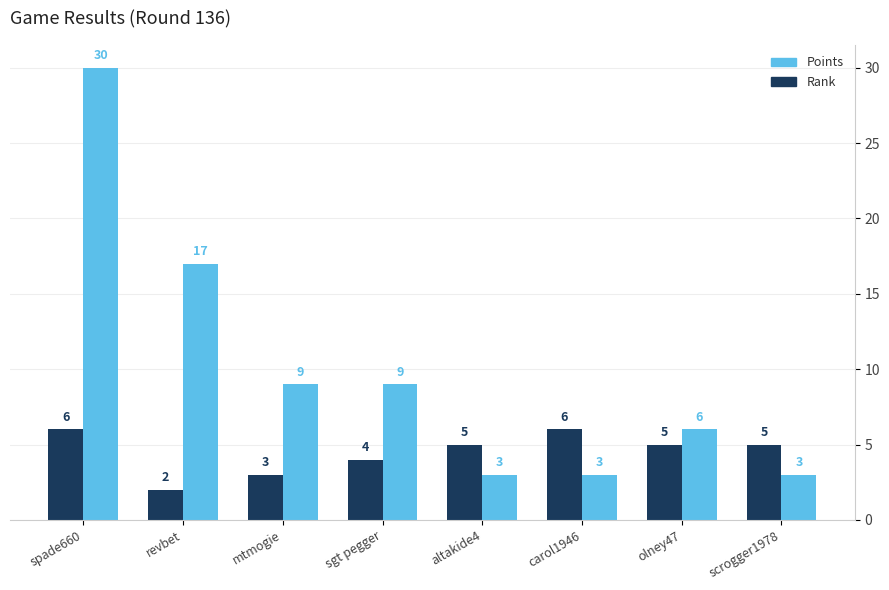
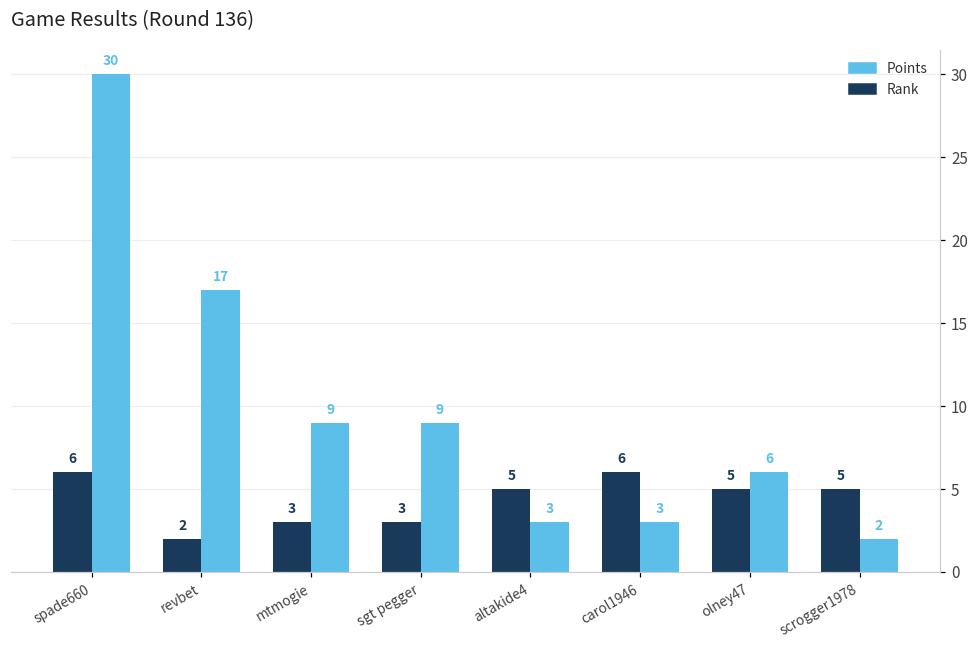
  {
    "Rank": {
      "spade660": 6,
      "revbet": 2,
      "mtmogie": 3,
-     "sgt pegger": 4,
+     "sgt pegger": 3,
      "altakide4": 5,
      "carol1946": 6,
      "olney47": 5,
      "scrogger1978": 5
    },
    "Points": {
      "spade660": 30,
      "revbet": 17,
      "mtmogie": 9,
      "sgt pegger": 9,
      "altakide4": 3,
      "carol1946": 3,
      "olney47": 6,
-     "scrogger1978": 3
+     "scrogger1978": 2
    }
  }
